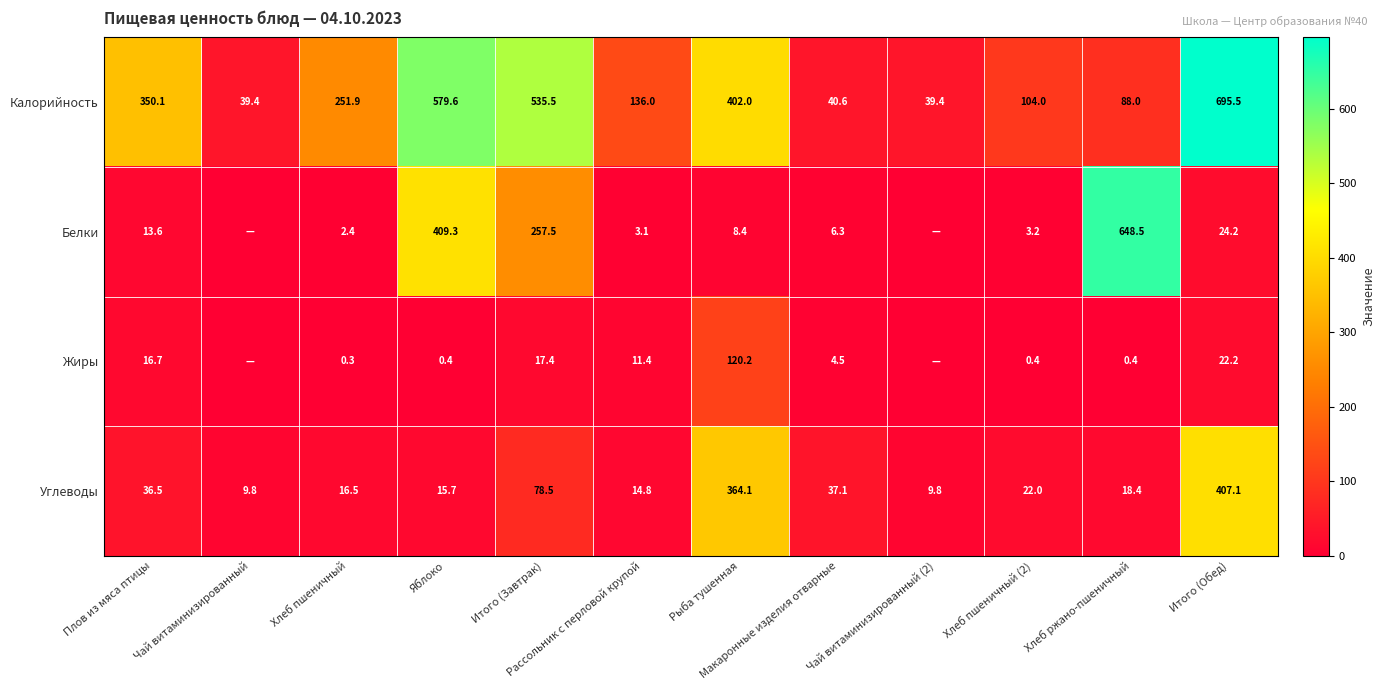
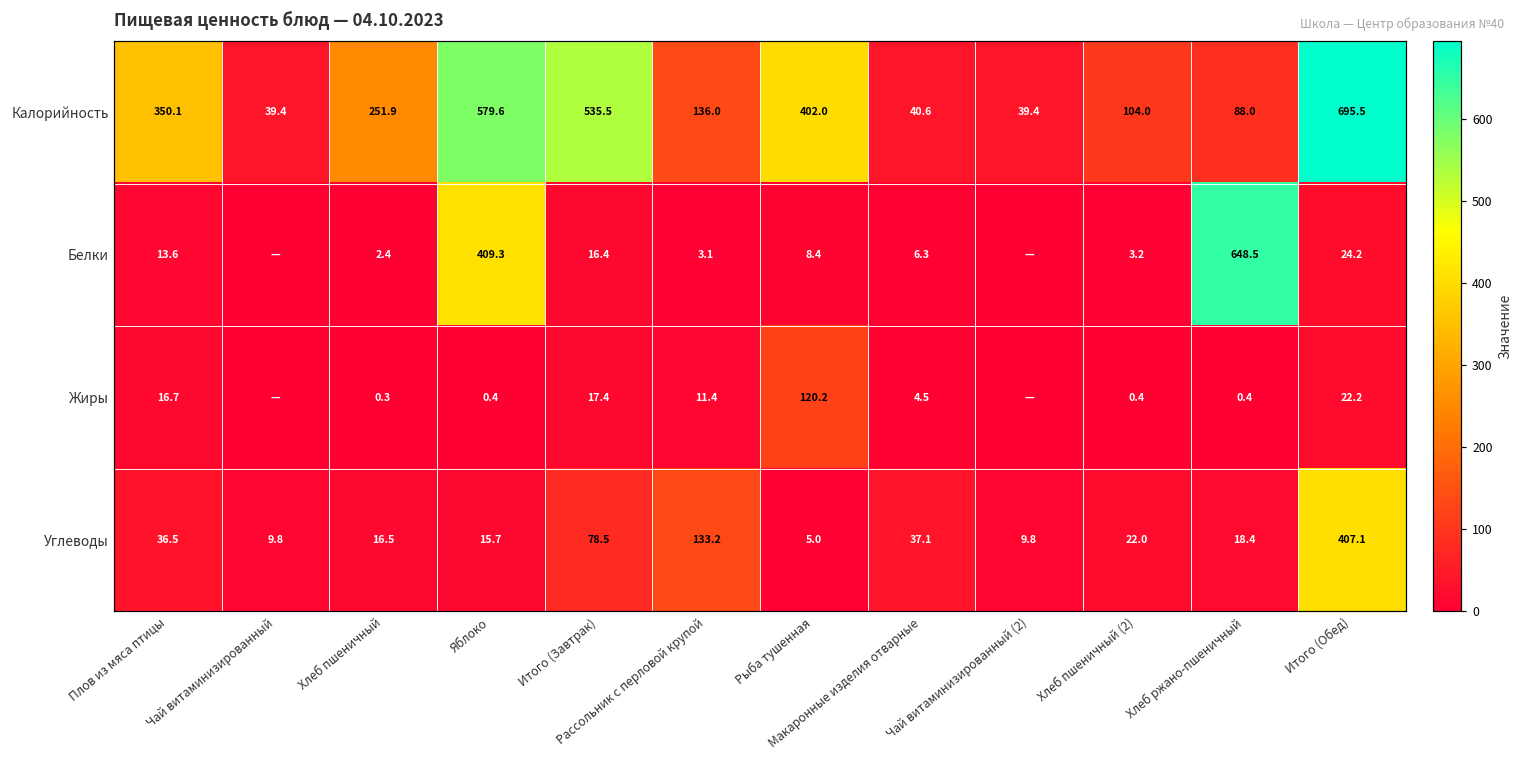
  {
    "Калорийность": {
      "Плов из мяса птицы": 350.1,
      "Чай витаминизированный": 39.4,
      "Хлеб пшеничный": 251.9,
      "Яблоко": 579.6,
      "Итого (Завтрак)": 535.5,
      "Рассольник с перловой крупой": 136.0,
      "Рыба тушенная": 402.0,
      "Макаронные изделия отварные": 40.6,
      "Чай витаминизированный (2)": 39.4,
      "Хлеб пшеничный (2)": 104.0,
      "Хлеб ржано-пшеничный": 88.0,
      "Итого (Обед)": 695.5
    },
    "Белки": {
      "Плов из мяса птицы": 13.6,
      "Хлеб пшеничный": 2.4,
      "Яблоко": 409.3,
-     "Итого (Завтрак)": 257.5,
+     "Итого (Завтрак)": 16.4,
      "Рассольник с перловой крупой": 3.1,
      "Рыба тушенная": 8.4,
      "Макаронные изделия отварные": 6.3,
      "Хлеб пшеничный (2)": 3.2,
      "Хлеб ржано-пшеничный": 648.5,
      "Итого (Обед)": 24.2
    },
    "Жиры": {
      "Плов из мяса птицы": 16.7,
      "Хлеб пшеничный": 0.3,
      "Яблоко": 0.4,
      "Итого (Завтрак)": 17.4,
      "Рассольник с перловой крупой": 11.4,
      "Рыба тушенная": 120.2,
      "Макаронные изделия отварные": 4.5,
      "Хлеб пшеничный (2)": 0.4,
      "Хлеб ржано-пшеничный": 0.4,
      "Итого (Обед)": 22.2
    },
    "Углеводы": {
      "Плов из мяса птицы": 36.5,
      "Чай витаминизированный": 9.8,
      "Хлеб пшеничный": 16.5,
      "Яблоко": 15.7,
      "Итого (Завтрак)": 78.5,
-     "Рассольник с перловой крупой": 14.8,
-     "Рыба тушенная": 364.1,
+     "Рассольник с перловой крупой": 133.2,
+     "Рыба тушенная": 5.0,
      "Макаронные изделия отварные": 37.1,
      "Чай витаминизированный (2)": 9.8,
      "Хлеб пшеничный (2)": 22.0,
      "Хлеб ржано-пшеничный": 18.4,
      "Итого (Обед)": 407.1
    }
  }
